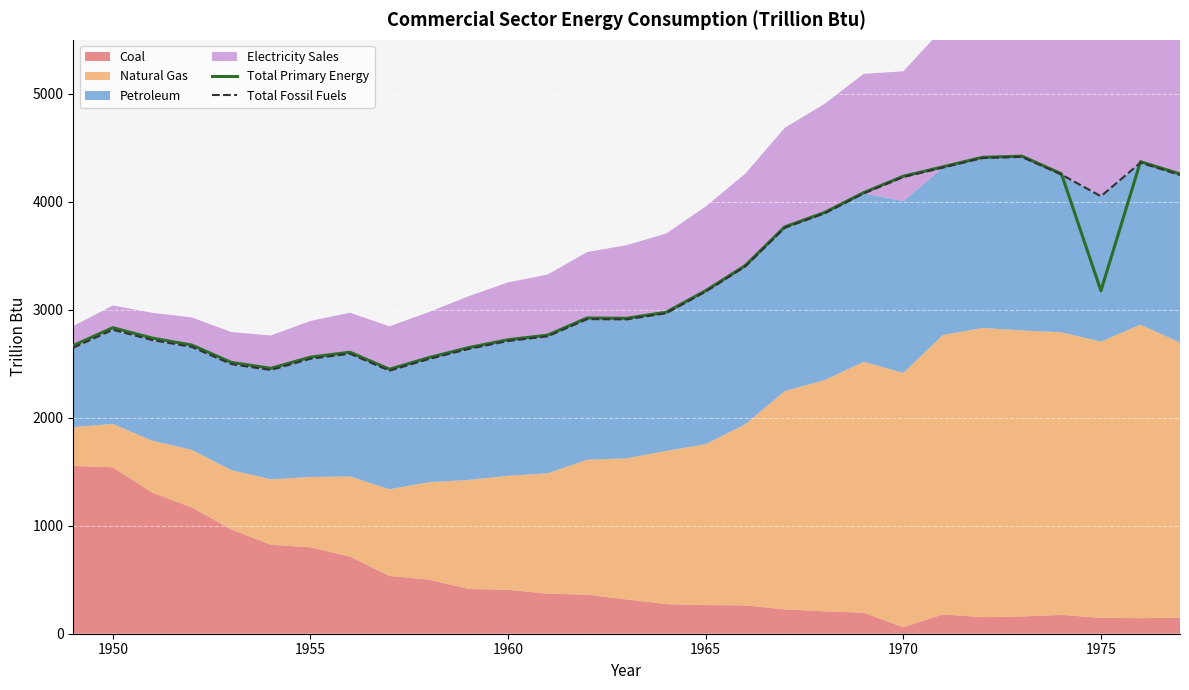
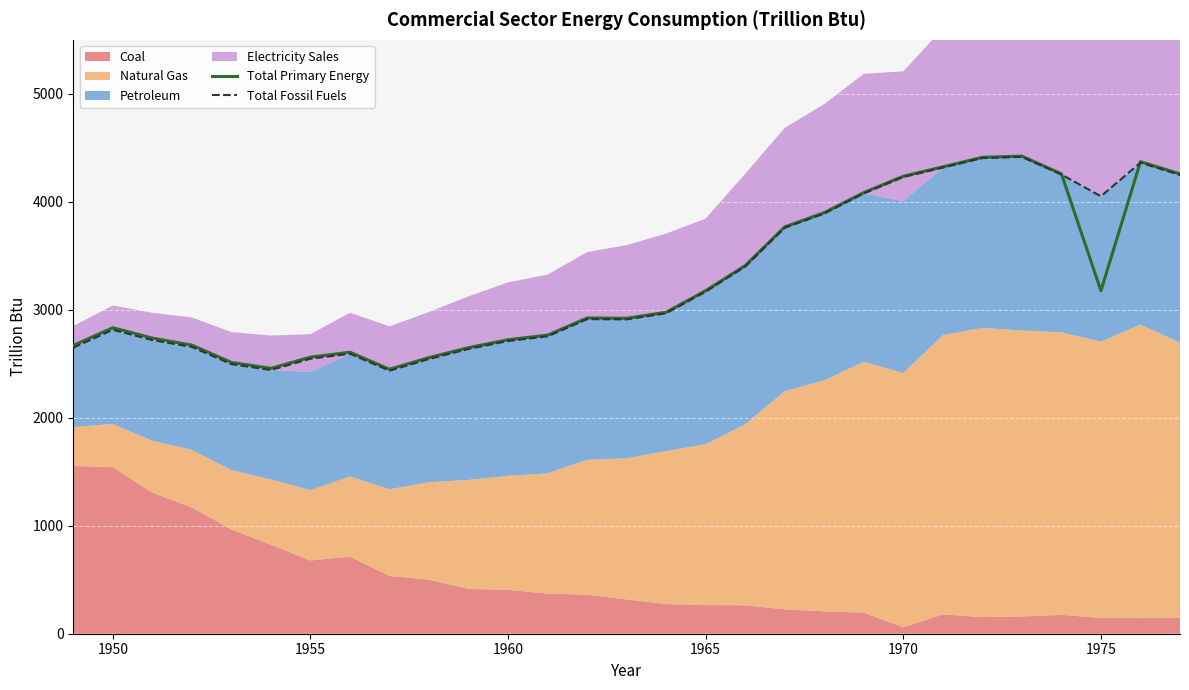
  {
    "Coal": {
      "1950": 1540,
-     "1955": 800,
+     "1955": 680,
      "1960": 410,
      "1965": 270,
      "1970": 60,
      "1975": 150
    },
    "Total Primary Energy": {
      "1975": 3180
    },
    "Natural Gas": {
      "1950": 400,
      "1955": 650,
      "1960": 1060,
      "1965": 1490,
      "1970": 2360,
      "1975": 2560
    },
    "Petroleum": {
      "1970": 1590
    },
    "Electricity Sales": {
      "1950": 230,
      "1955": 350,
      "1960": 540,
-     "1965": 790,
+     "1965": 680,
      "1970": 1200
    }
  }
